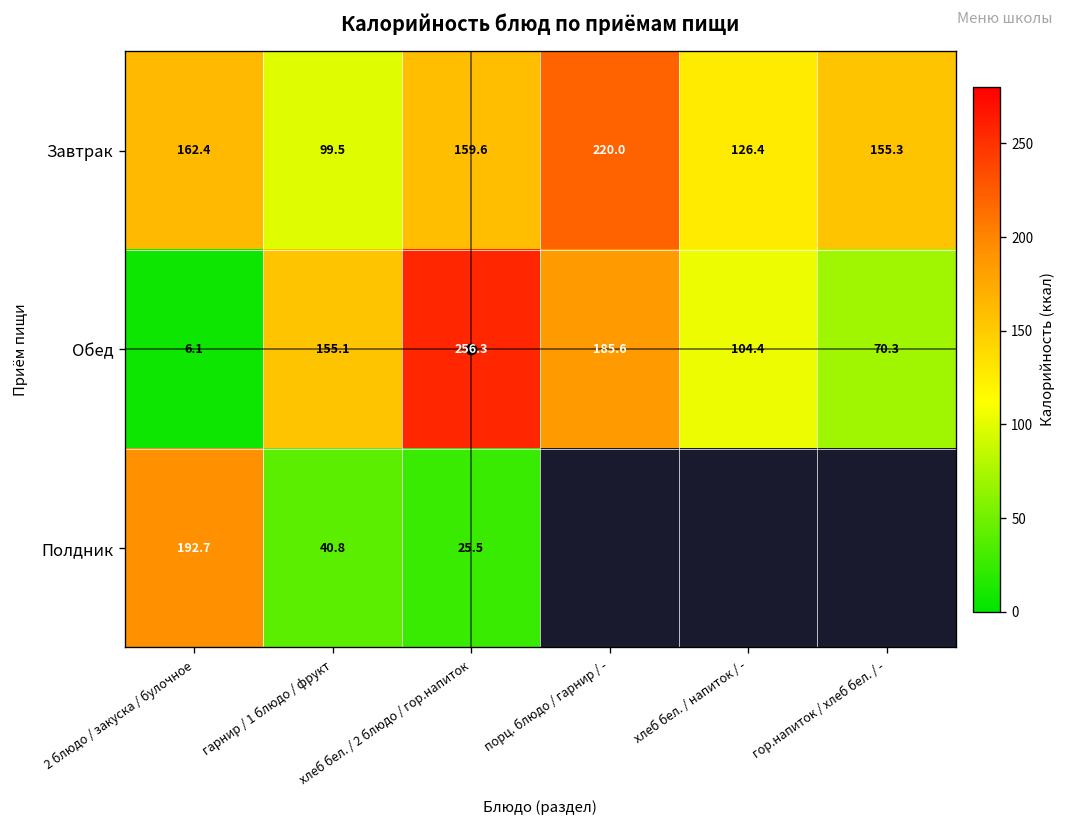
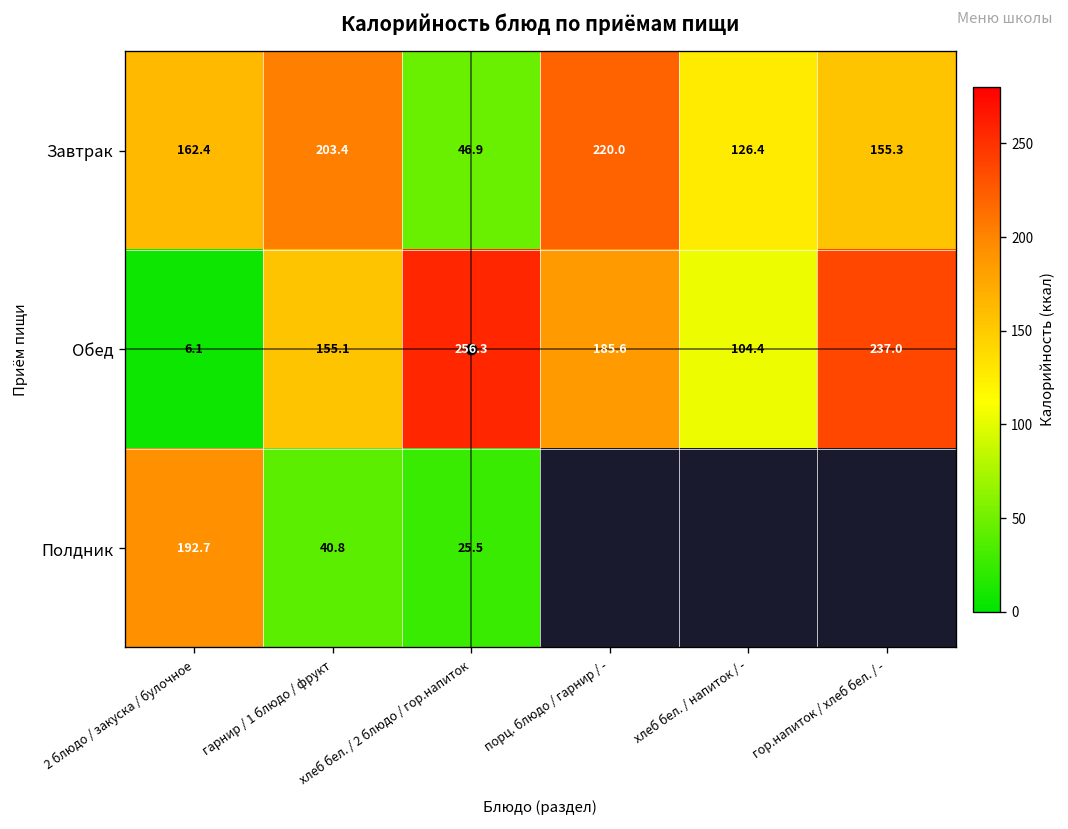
  {
    "Завтрак": {
      "2 блюдо / закуска / булочное": 162.4,
-     "гарнир / 1 блюдо / фрукт": 99.5,
-     "хлеб бел. / 2 блюдо / гор.напиток": 159.6,
+     "гарнир / 1 блюдо / фрукт": 203.4,
+     "хлеб бел. / 2 блюдо / гор.напиток": 46.9,
      "порц. блюдо / гарнир / -": 220.0,
      "хлеб бел. / напиток / -": 126.4,
      "гор.напиток / хлеб бел. / -": 155.3
    },
    "Обед": {
      "2 блюдо / закуска / булочное": 6.1,
      "гарнир / 1 блюдо / фрукт": 155.1,
      "порц. блюдо / гарнир / -": 185.6,
      "хлеб бел. / напиток / -": 104.4,
-     "гор.напиток / хлеб бел. / -": 70.3
+     "гор.напиток / хлеб бел. / -": 237.0
    },
    "Полдник": {
      "2 блюдо / закуска / булочное": 192.7,
      "гарнир / 1 блюдо / фрукт": 40.8,
      "хлеб бел. / 2 блюдо / гор.напиток": 25.5
    }
  }
